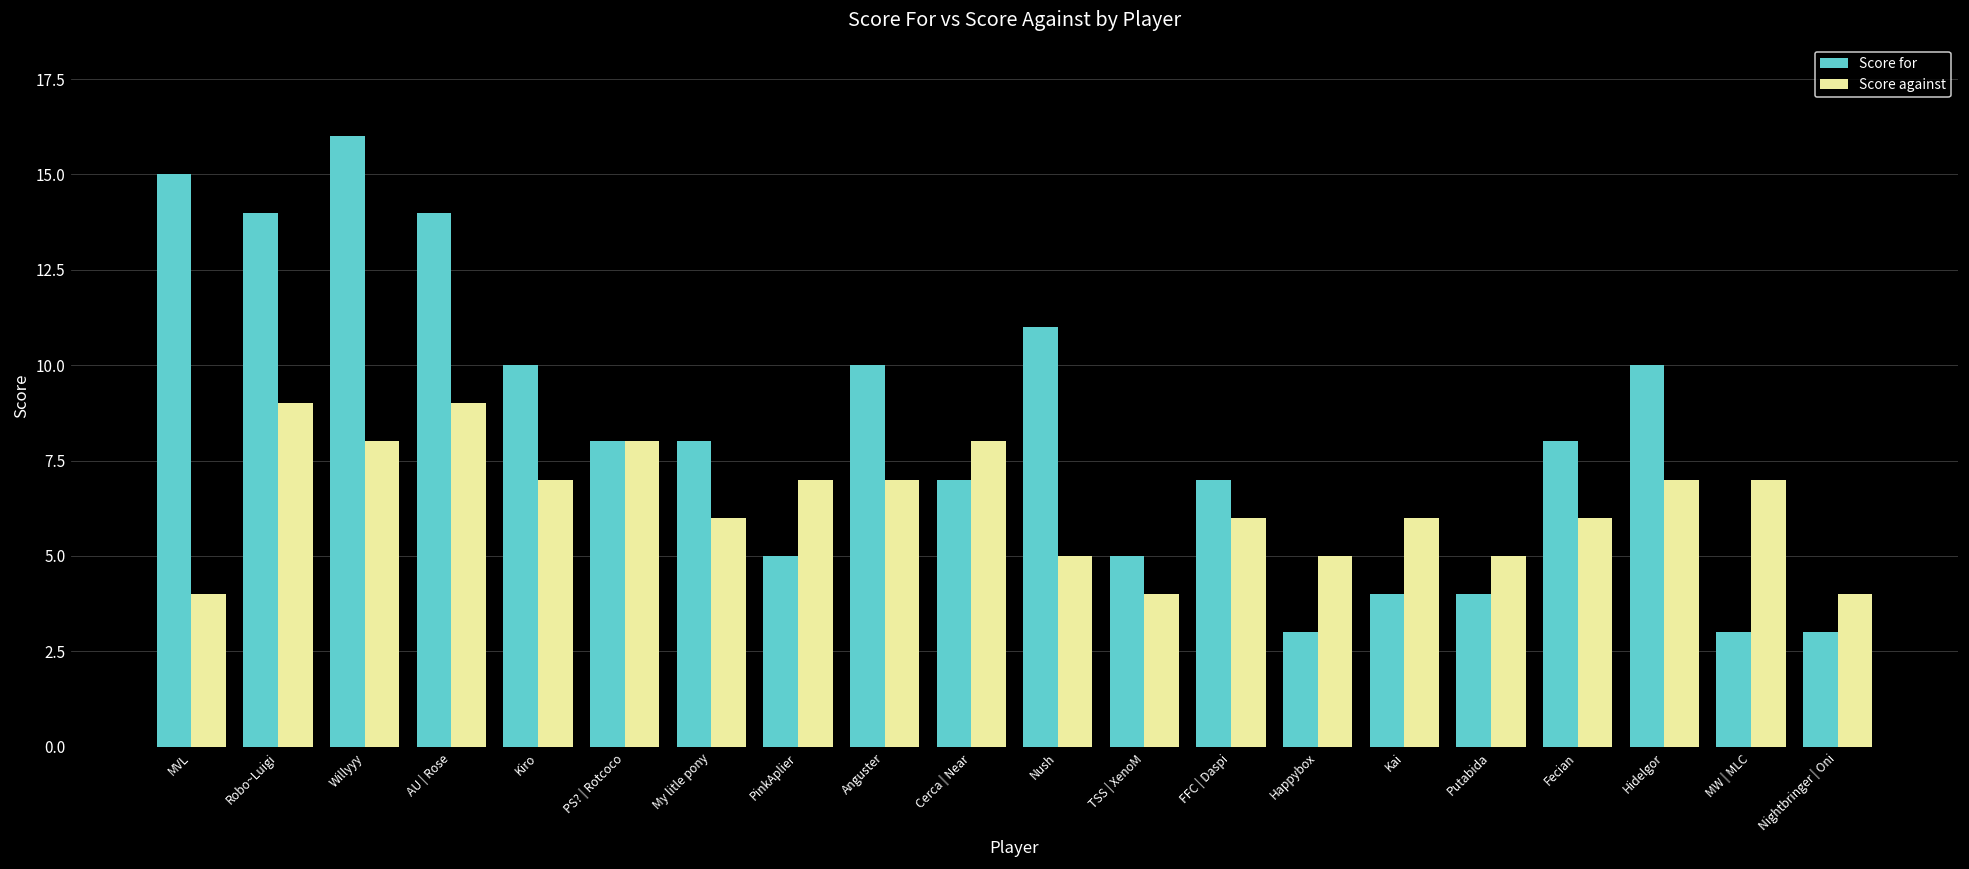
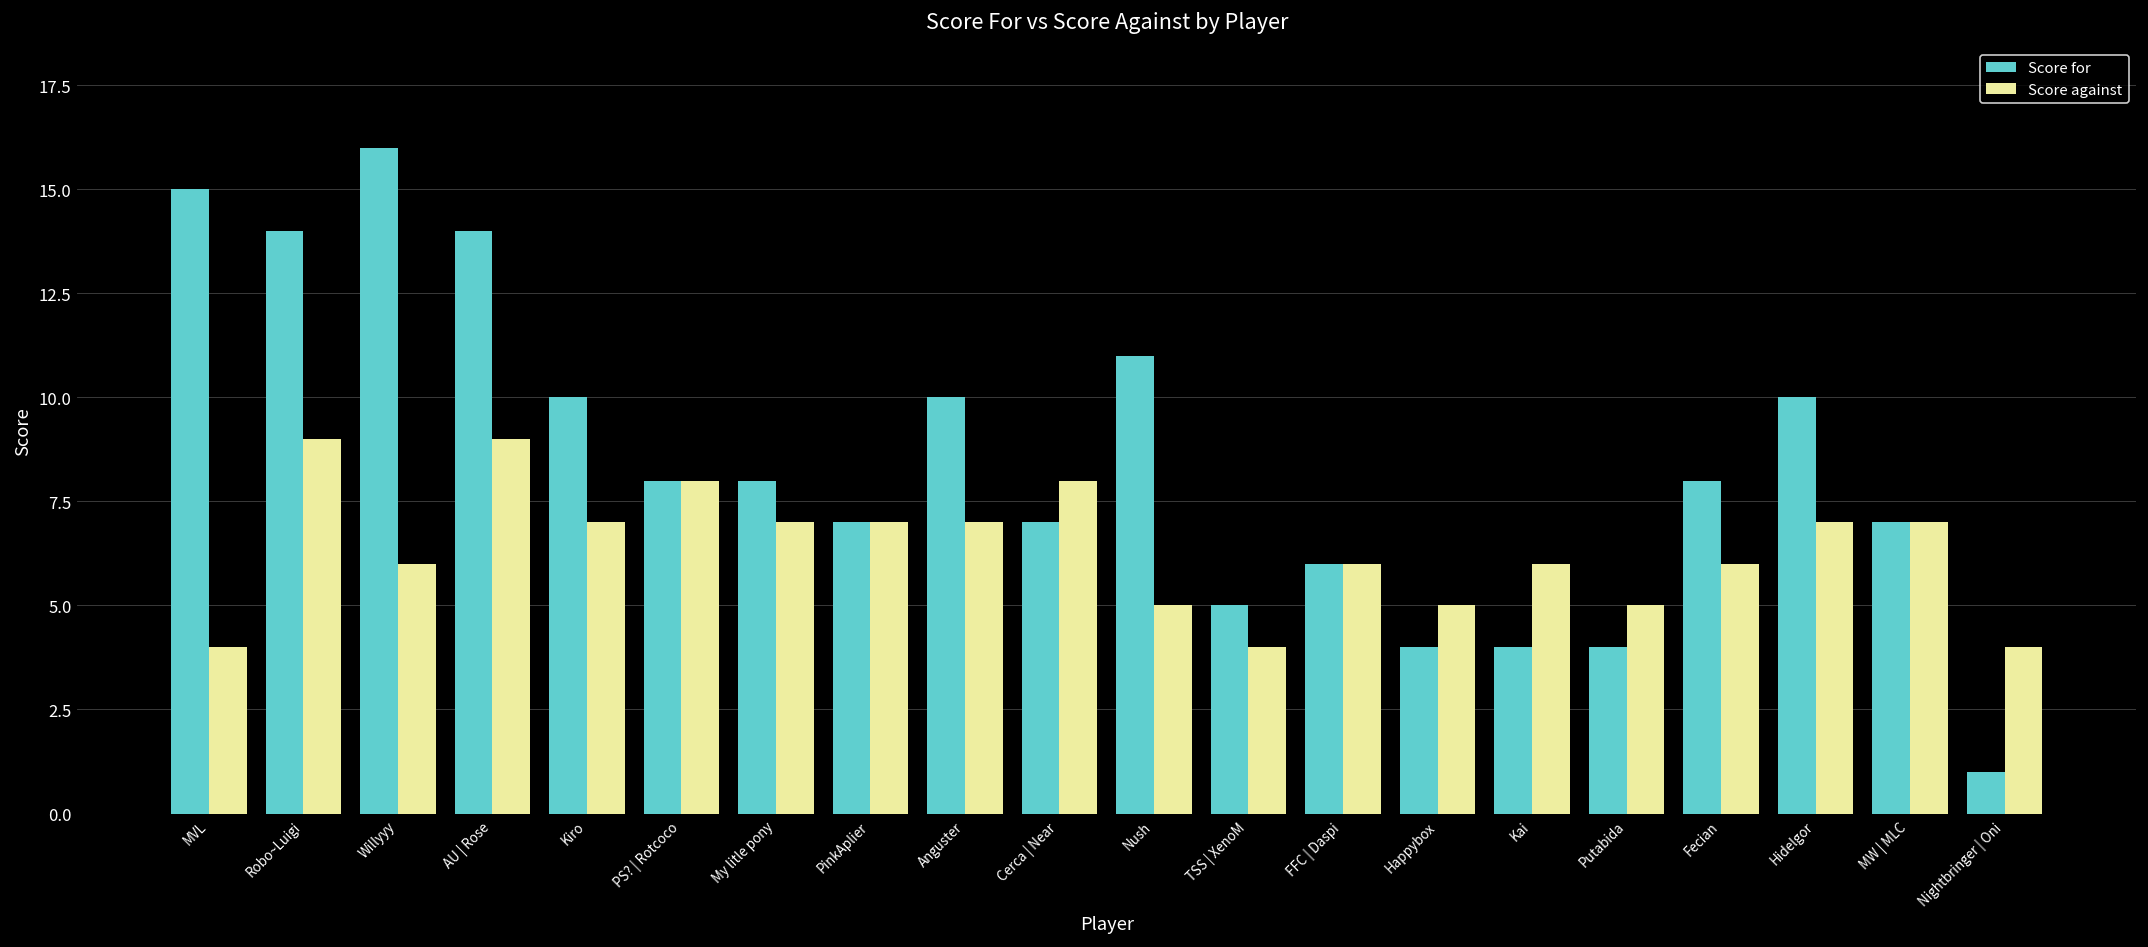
  {
    "Score for": {
      "MVL": 15,
      "Robo~Luigi": 14,
      "Willyyy": 16,
      "AU | Rose": 14,
      "Kiro": 10,
      "PS? | Rotcoco": 8,
      "My litle pony": 8,
-     "PinkAplier": 5,
+     "PinkAplier": 7,
      "Anguster": 10,
      "Cerca | Near": 7,
      "Nush": 11,
      "TSS | XenoM": 5,
-     "FFC | Daspi": 7,
-     "Happybox": 3,
+     "FFC | Daspi": 6,
+     "Happybox": 4,
      "Kai": 4,
      "Putabida": 4,
      "Fecian": 8,
      "Hidelgor": 10,
-     "MW | MLC": 3,
-     "Nightbringer | Oni": 3
+     "MW | MLC": 7,
+     "Nightbringer | Oni": 1
    },
    "Score against": {
      "MVL": 4,
      "Robo~Luigi": 9,
-     "Willyyy": 8,
+     "Willyyy": 6,
      "AU | Rose": 9,
      "Kiro": 7,
      "PS? | Rotcoco": 8,
-     "My litle pony": 6,
+     "My litle pony": 7,
      "PinkAplier": 7,
      "Anguster": 7,
      "Cerca | Near": 8,
      "Nush": 5,
      "TSS | XenoM": 4,
      "FFC | Daspi": 6,
      "Happybox": 5,
      "Kai": 6,
      "Putabida": 5,
      "Fecian": 6,
      "Hidelgor": 7,
      "MW | MLC": 7,
      "Nightbringer | Oni": 4
    }
  }
